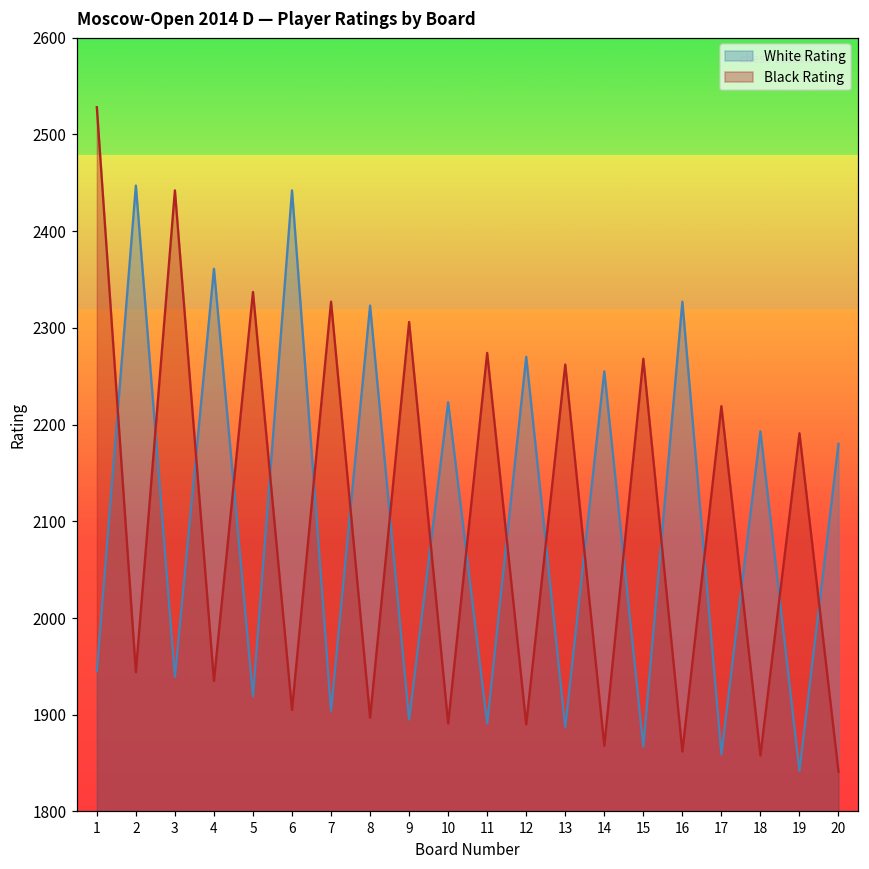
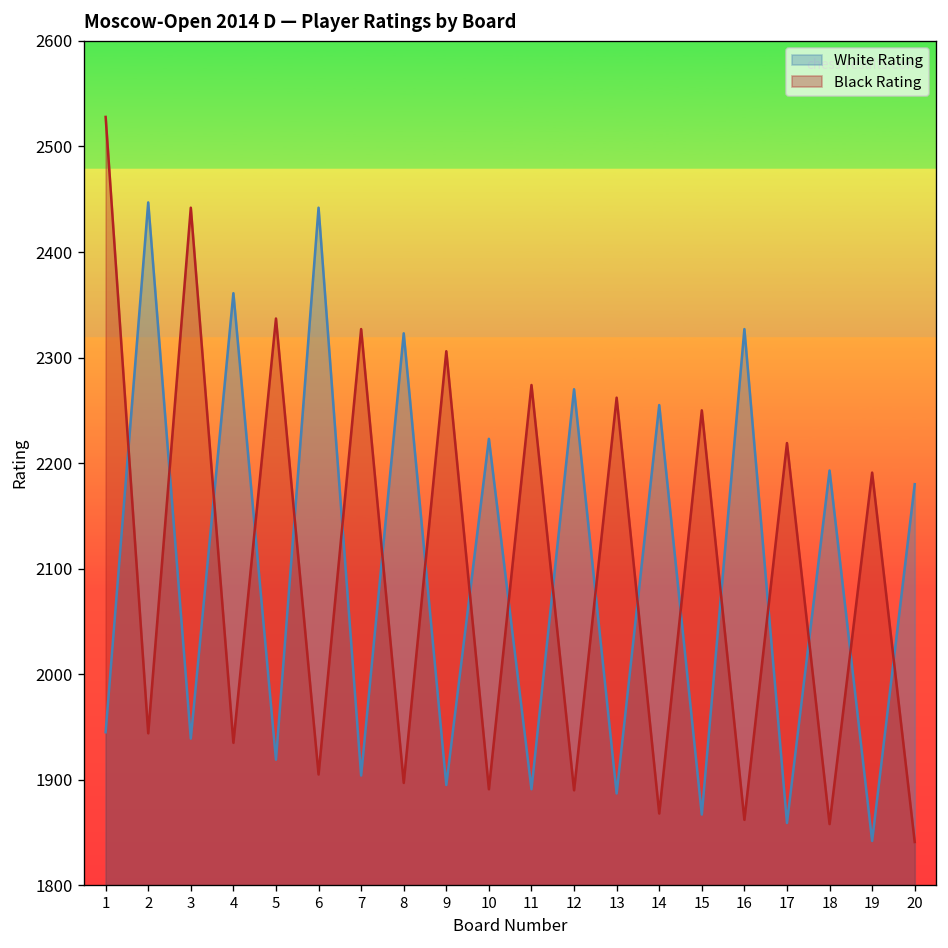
  {
    "White Rating": {
      "1": 1950,
      "2": 2450,
      "3": 1940,
      "4": 2360,
      "5": 1920,
      "6": 2440,
      "7": 1900,
      "8": 2320,
      "9": 1900,
      "10": 2220,
      "11": 1890,
      "12": 2270,
      "13": 1890,
      "14": 2260,
      "15": 1870,
      "16": 2330,
      "17": 1860,
      "18": 2190,
      "19": 1840,
      "20": 2180
    },
    "Black Rating": {
      "1": 2530,
      "2": 1940,
      "3": 2440,
      "4": 1940,
      "5": 2340,
      "6": 1910,
      "7": 2330,
      "8": 1900,
      "9": 2310,
      "10": 1890,
      "11": 2270,
      "12": 1890,
      "13": 2260,
      "14": 1870,
-     "15": 2270,
+     "15": 2250,
      "16": 1860,
      "17": 2220,
      "18": 1860,
      "19": 2190,
      "20": 1840
    }
  }
